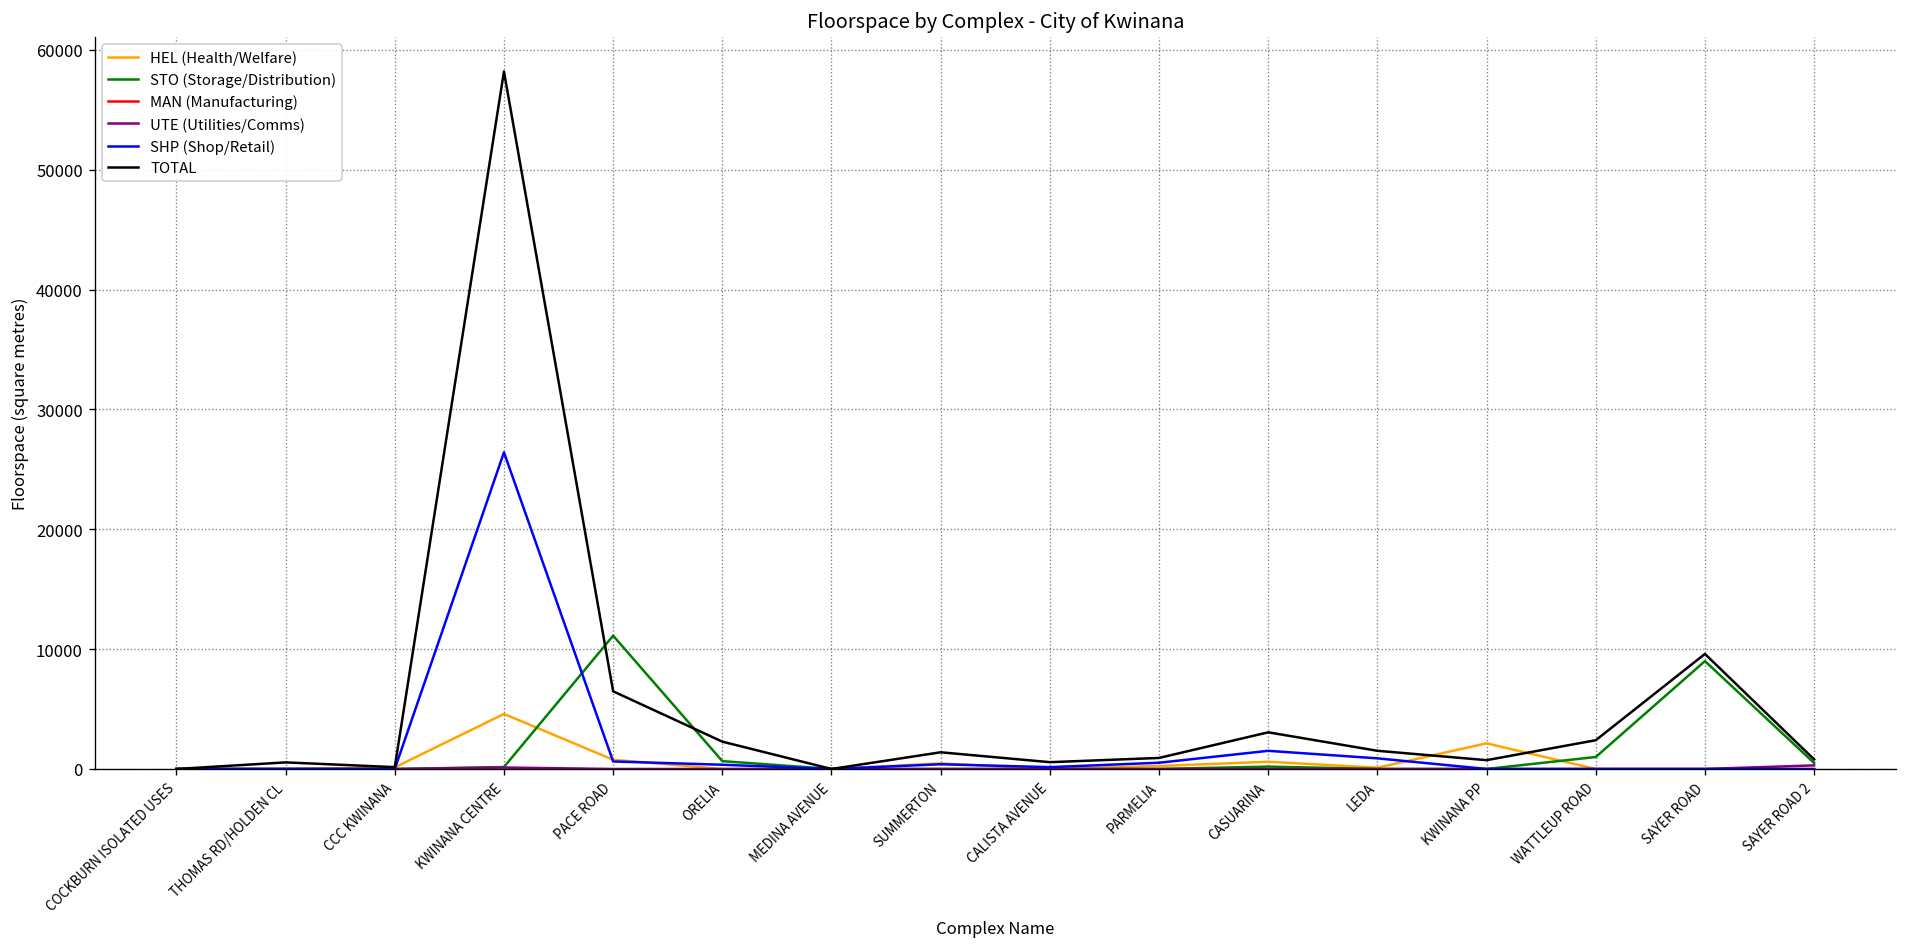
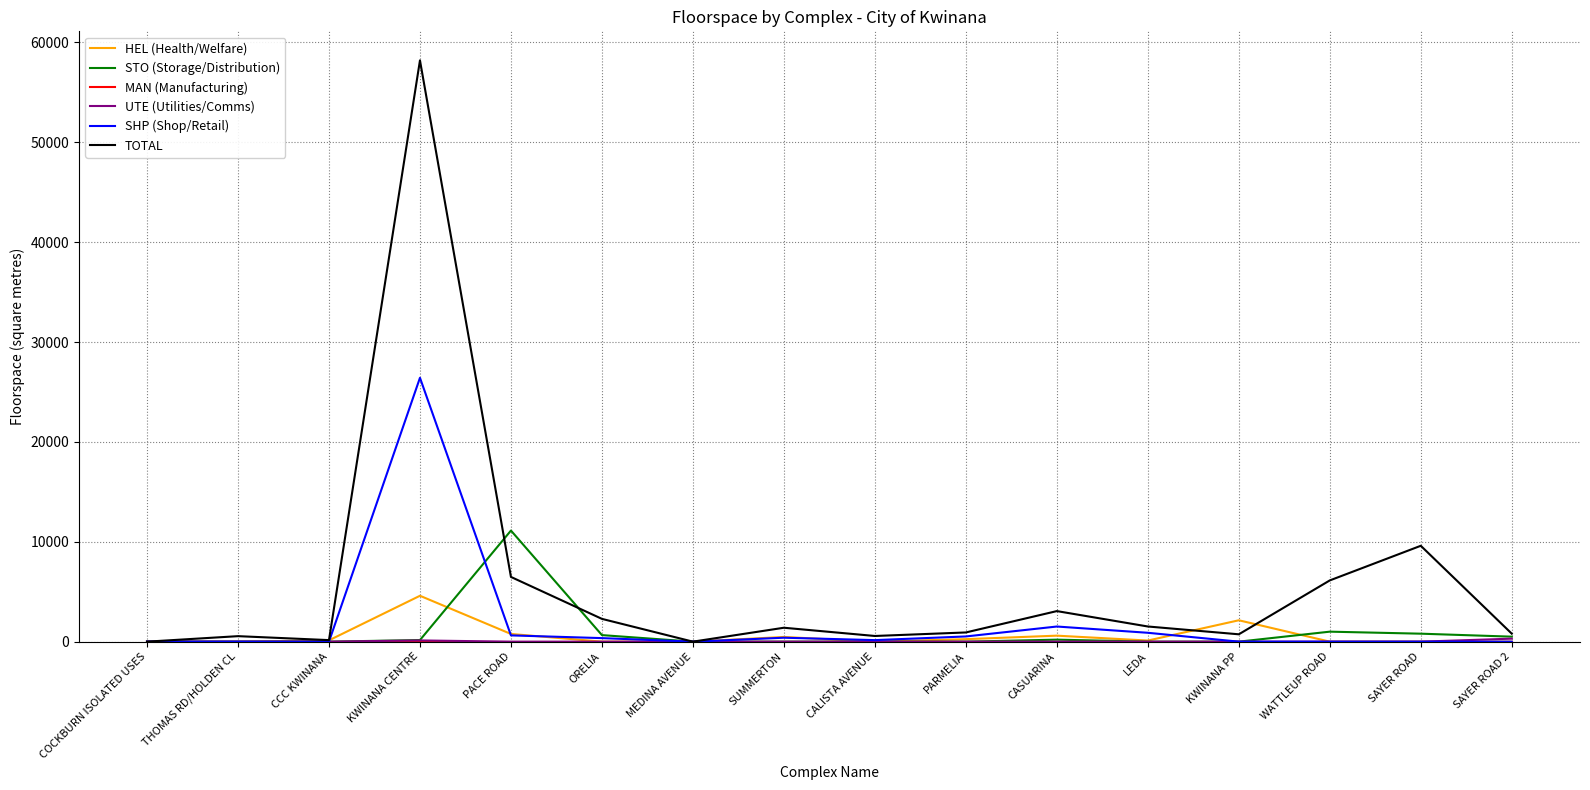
  {
    "HEL (Health/Welfare)": {
      "KWINANA CENTRE": 5000,
      "CASUARINA": 1000,
      "KWINANA PP": 2000
    },
    "STO (Storage/Distribution)": {
      "PACE ROAD": 11000,
      "ORELIA": 1000,
      "WATTLEUP ROAD": 1000,
-     "SAYER ROAD": 9000
+     "SAYER ROAD": 1000
    },
    "SHP (Shop/Retail)": {
      "KWINANA CENTRE": 26000,
      "ORELIA": 0,
      "PARMELIA": 1000,
      "CASUARINA": 2000,
      "LEDA": 1000
    },
    "TOTAL": {
      "THOMAS RD/HOLDEN CL": 1000,
      "KWINANA CENTRE": 58000,
      "PACE ROAD": 6000,
      "ORELIA": 2000,
      "SUMMERTON": 1000,
      "CALISTA AVENUE": 1000,
      "PARMELIA": 1000,
      "CASUARINA": 3000,
      "LEDA": 2000,
      "KWINANA PP": 1000,
-     "WATTLEUP ROAD": 2000,
+     "WATTLEUP ROAD": 6000,
      "SAYER ROAD": 10000,
      "SAYER ROAD 2": 1000
    }
  }
